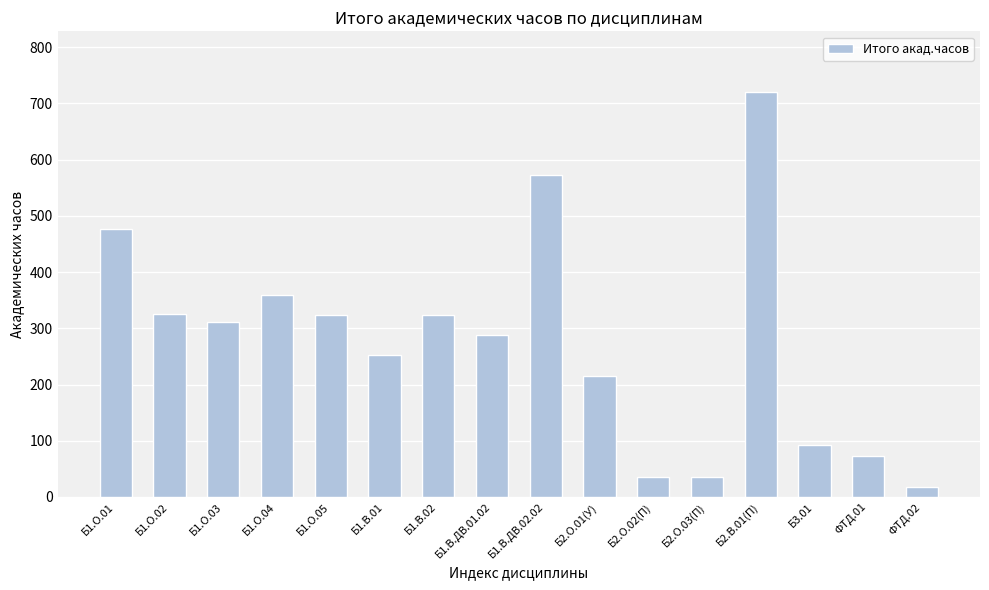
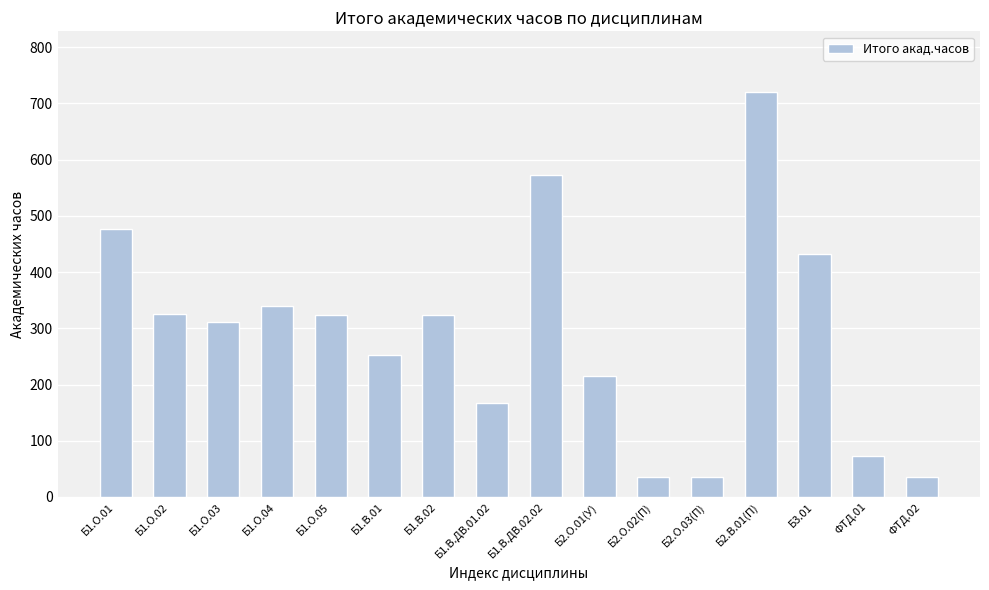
  {
    "Б1.О.01": 480,
    "Б1.О.02": 330,
    "Б1.О.03": 310,
-   "Б1.О.04": 360,
+   "Б1.О.04": 340,
    "Б1.О.05": 320,
    "Б1.В.01": 250,
    "Б1.В.02": 320,
-   "Б1.В.ДВ.01.02": 290,
+   "Б1.В.ДВ.01.02": 170,
    "Б1.В.ДВ.02.02": 570,
    "Б2.О.01(У)": 220,
    "Б2.О.02(П)": 40,
    "Б2.О.03(П)": 40,
    "Б2.В.01(П)": 720,
-   "Б3.01": 90,
+   "Б3.01": 430,
    "ФТД.01": 70,
-   "ФТД.02": 20
+   "ФТД.02": 40
  }
